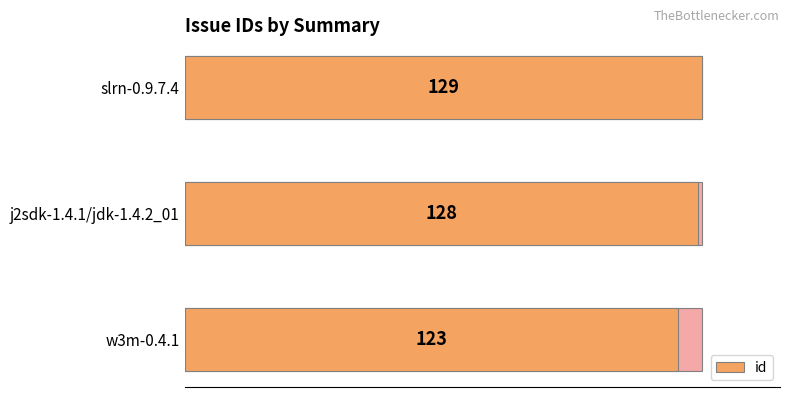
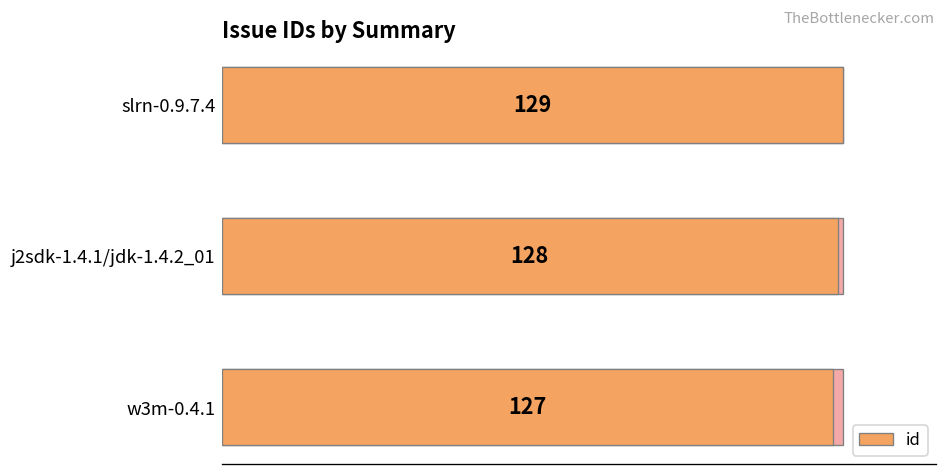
  {
    "id": {
      "slrn-0.9.7.4": 129,
-     "w3m-0.4.1": 123
+     "w3m-0.4.1": 127
    }
  }
